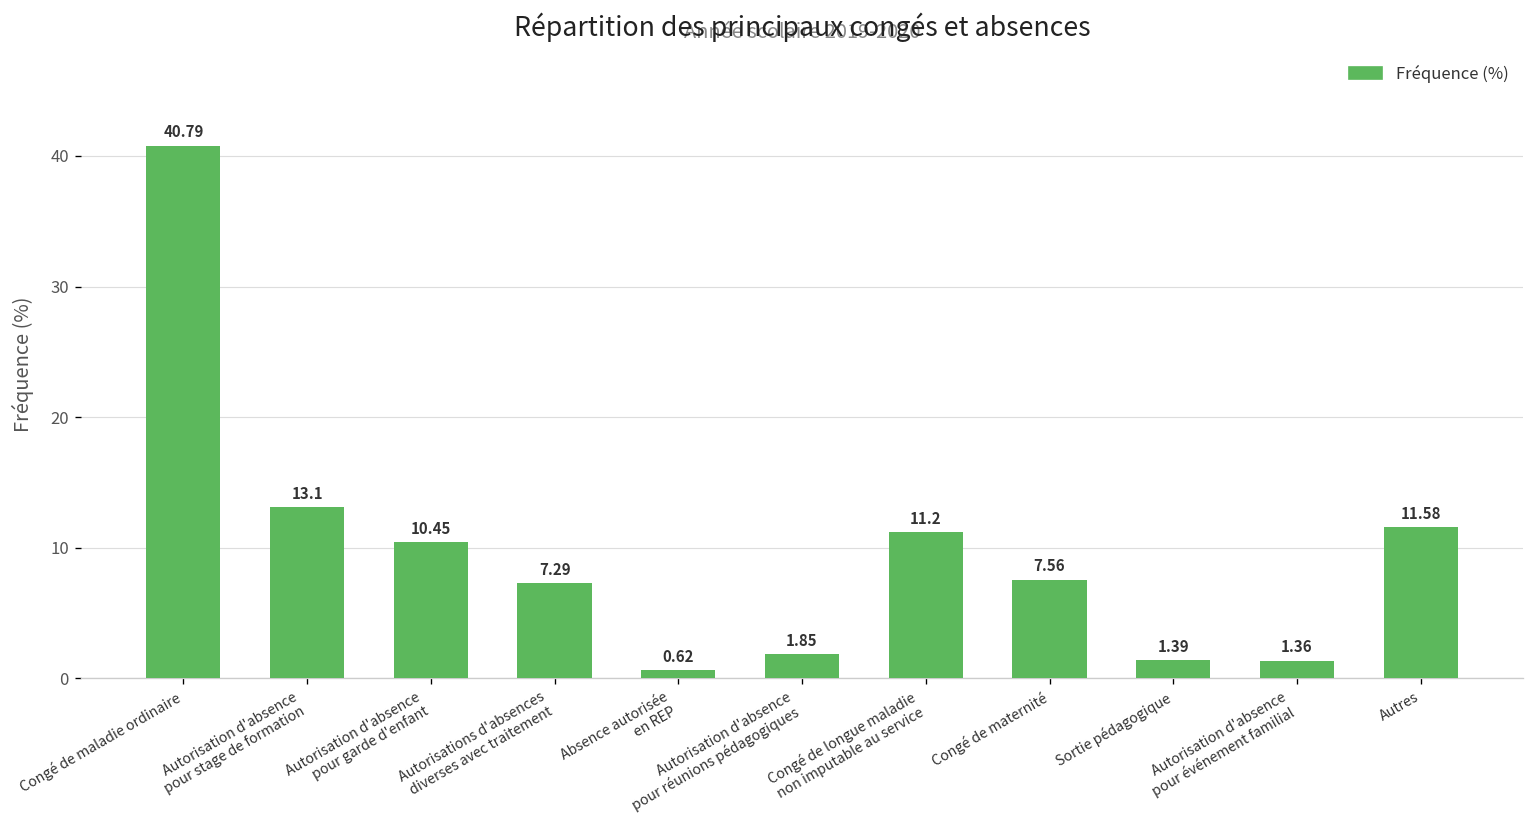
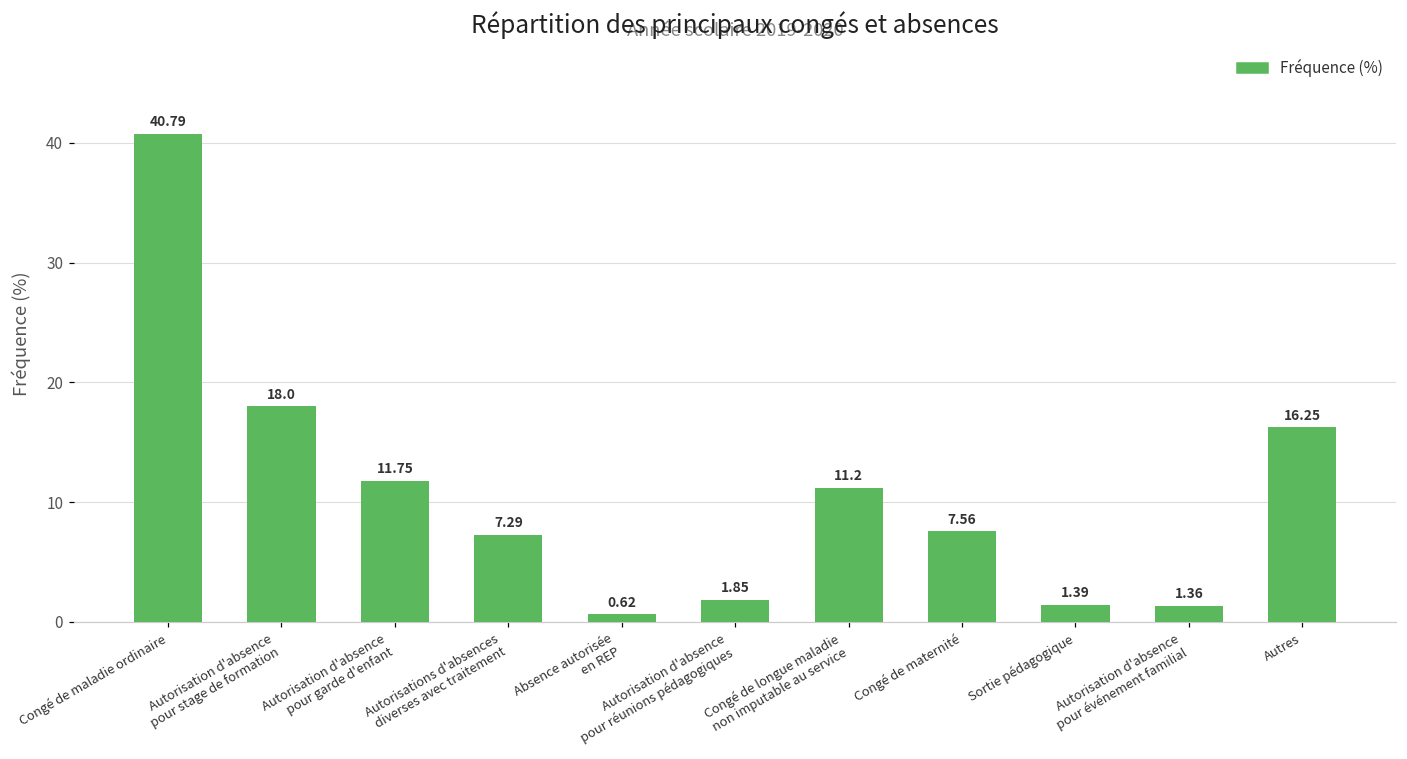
  {
    "Congé de maladie ordinaire": 40.79,
-   "Autorisation d'absence pour stage de formation": 13.1,
-   "Autorisation d'absence pour garde d'enfant": 10.45,
+   "Autorisation d'absence pour stage de formation": 18.0,
+   "Autorisation d'absence pour garde d'enfant": 11.75,
    "Autorisations d'absences diverses avec traitement": 7.29,
    "Absence autorisée en REP": 0.62,
    "Autorisation d'absence pour réunions pédagogiques": 1.85,
    "Congé de longue maladie non imputable au service": 11.2,
    "Congé de maternité": 7.56,
    "Sortie pédagogique": 1.39,
    "Autorisation d'absence pour événement familial": 1.36,
-   "Autres": 11.58
+   "Autres": 16.25
  }
